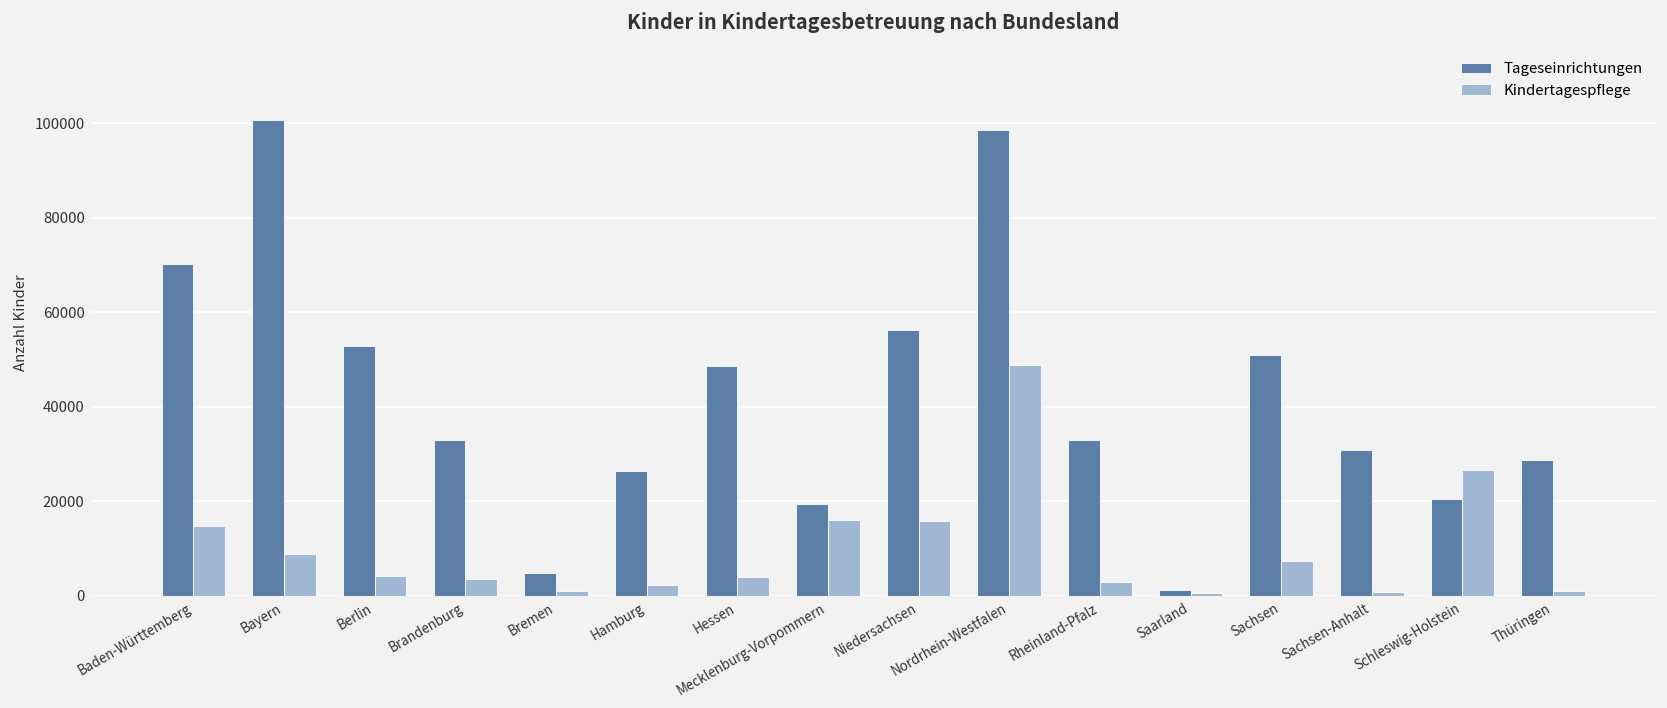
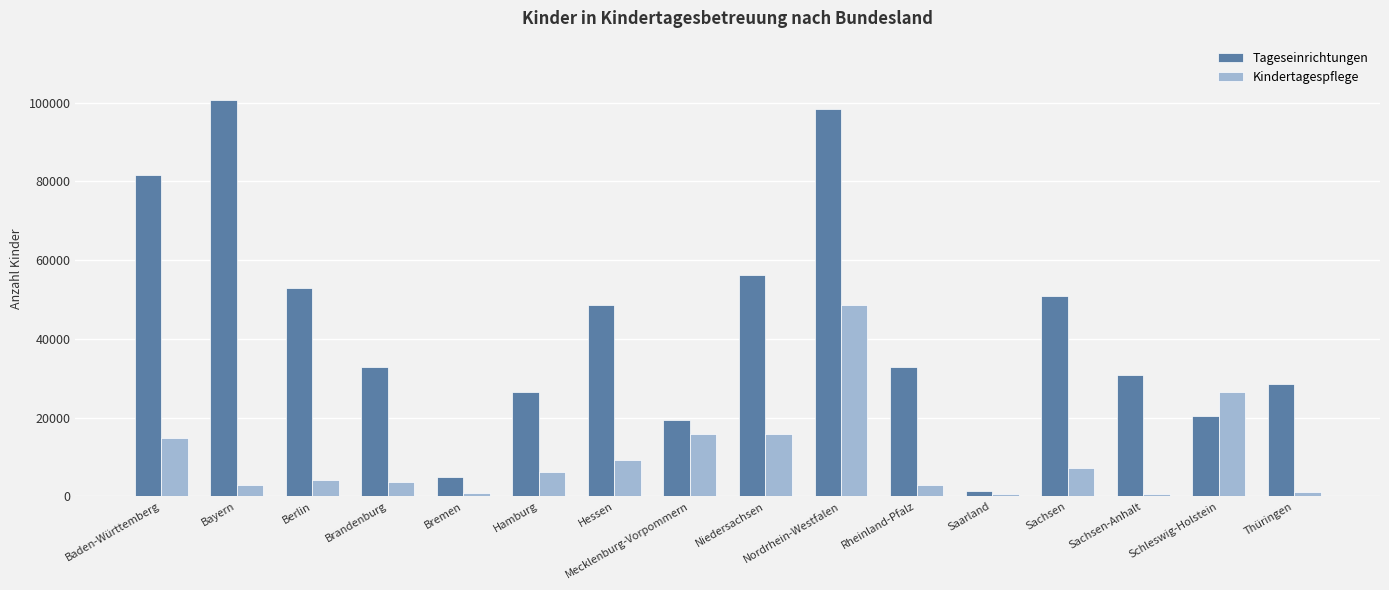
  {
    "Tageseinrichtungen": {
-     "Baden-Württemberg": 70000,
+     "Baden-Württemberg": 82000,
      "Bayern": 101000,
      "Berlin": 53000,
      "Brandenburg": 33000,
      "Bremen": 5000,
      "Hamburg": 26000,
      "Hessen": 49000,
      "Mecklenburg-Vorpommern": 19000,
      "Niedersachsen": 56000,
      "Nordrhein-Westfalen": 98000,
      "Rheinland-Pfalz": 33000,
      "Saarland": 1000,
      "Sachsen": 51000,
      "Sachsen-Anhalt": 31000,
      "Schleswig-Holstein": 20000,
      "Thüringen": 29000
    },
    "Kindertagespflege": {
      "Baden-Württemberg": 15000,
-     "Bayern": 9000,
+     "Bayern": 3000,
      "Berlin": 4000,
      "Brandenburg": 4000,
      "Bremen": 1000,
-     "Hamburg": 2000,
-     "Hessen": 4000,
+     "Hamburg": 6000,
+     "Hessen": 9000,
      "Mecklenburg-Vorpommern": 16000,
      "Niedersachsen": 16000,
      "Nordrhein-Westfalen": 49000,
      "Rheinland-Pfalz": 3000,
      "Sachsen": 7000,
      "Sachsen-Anhalt": 1000,
      "Schleswig-Holstein": 27000,
      "Thüringen": 1000
    }
  }
